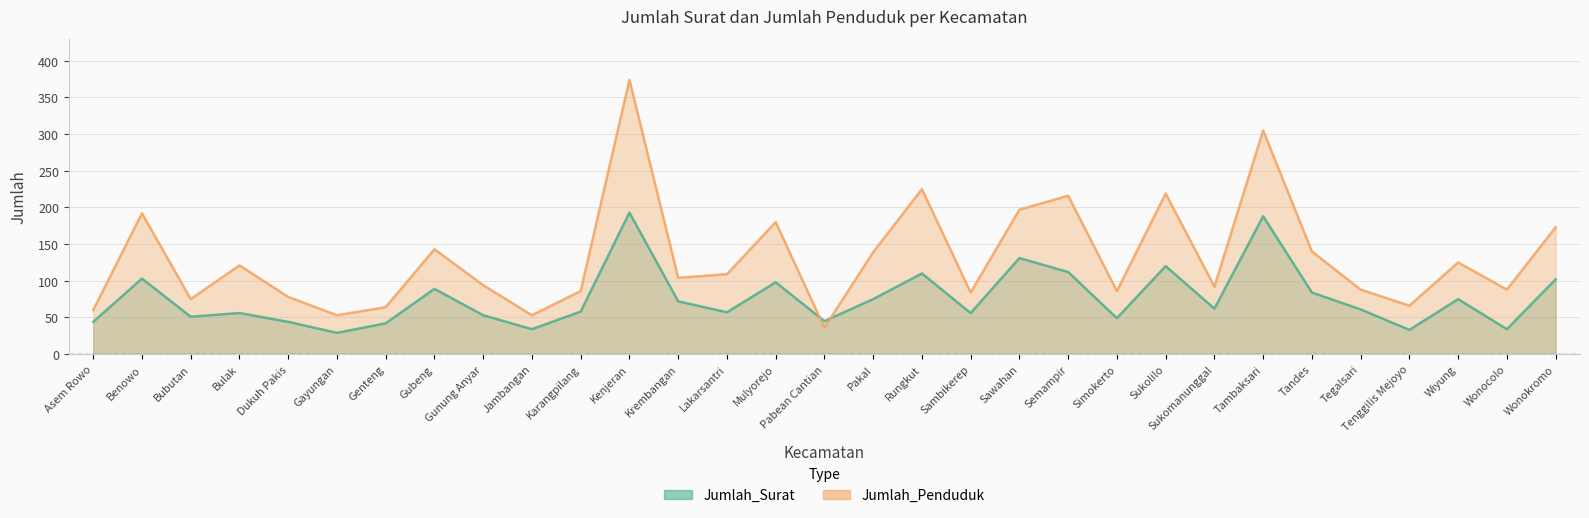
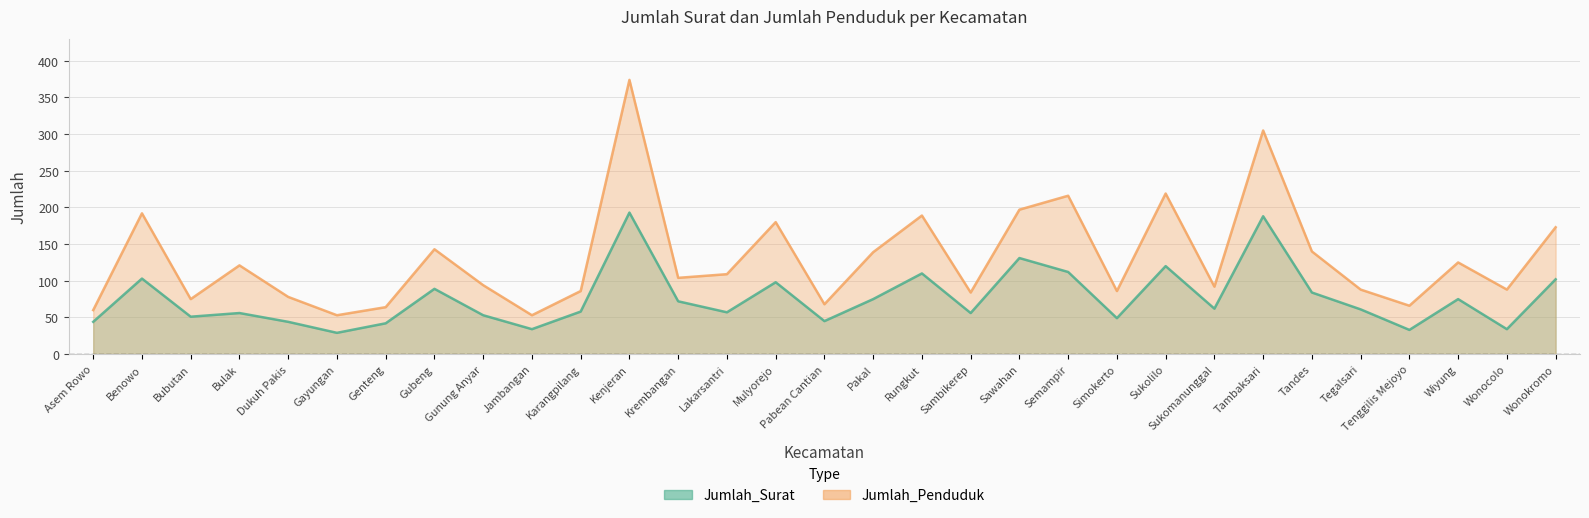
  {
    "Jumlah_Surat": {
      "Asem Rowo": 40,
      "Benowo": 100,
      "Bubutan": 50,
      "Bulak": 60,
      "Dukuh Pakis": 40,
      "Gayungan": 30,
      "Genteng": 40,
      "Gubeng": 90,
      "Gunung Anyar": 50,
      "Jambangan": 30,
      "Karangpilang": 60,
      "Kenjeran": 190,
      "Krembangan": 70,
      "Lakarsantri": 60,
      "Mulyorejo": 100,
      "Pabean Cantian": 50,
      "Pakal": 80,
      "Rungkut": 110,
      "Sambikerep": 60,
      "Sawahan": 130,
      "Semampir": 110,
      "Simokerto": 50,
      "Sukolilo": 120,
      "Sukomanunggal": 60,
      "Tambaksari": 190,
      "Tandes": 80,
      "Tegalsari": 60,
      "Tenggilis Mejoyo": 30,
      "Wiyung": 80,
      "Wonocolo": 30,
      "Wonokromo": 100
    },
    "Jumlah_Penduduk": {
      "Asem Rowo": 60,
      "Benowo": 190,
      "Bubutan": 80,
      "Bulak": 120,
      "Dukuh Pakis": 80,
      "Gayungan": 50,
      "Genteng": 60,
      "Gubeng": 140,
      "Gunung Anyar": 90,
      "Jambangan": 50,
      "Karangpilang": 90,
      "Kenjeran": 370,
      "Krembangan": 100,
      "Lakarsantri": 110,
      "Mulyorejo": 180,
-     "Pabean Cantian": 40,
+     "Pabean Cantian": 70,
      "Pakal": 140,
-     "Rungkut": 230,
+     "Rungkut": 190,
      "Sambikerep": 80,
      "Sawahan": 200,
      "Semampir": 220,
      "Simokerto": 90,
      "Sukolilo": 220,
      "Sukomanunggal": 90,
      "Tambaksari": 310,
      "Tandes": 140,
      "Tegalsari": 90,
      "Tenggilis Mejoyo": 70,
      "Wiyung": 130,
      "Wonocolo": 90,
      "Wonokromo": 170
    }
  }
